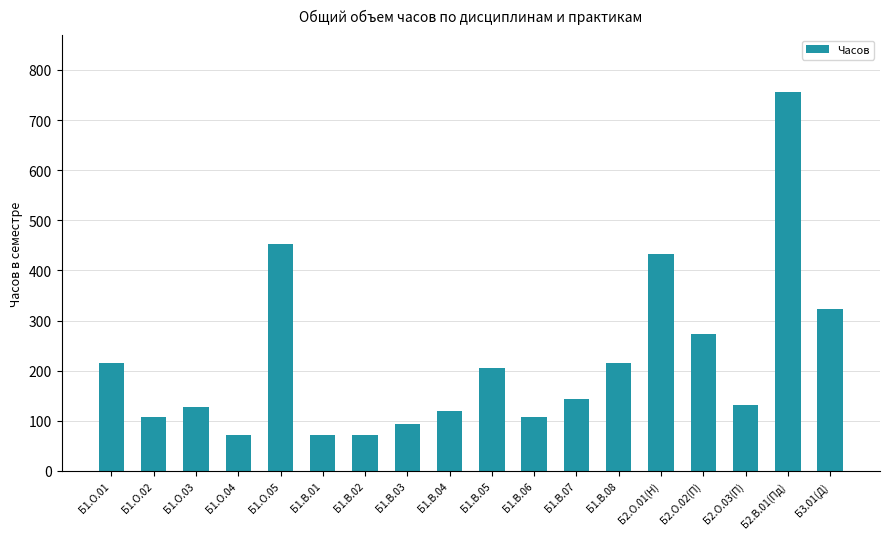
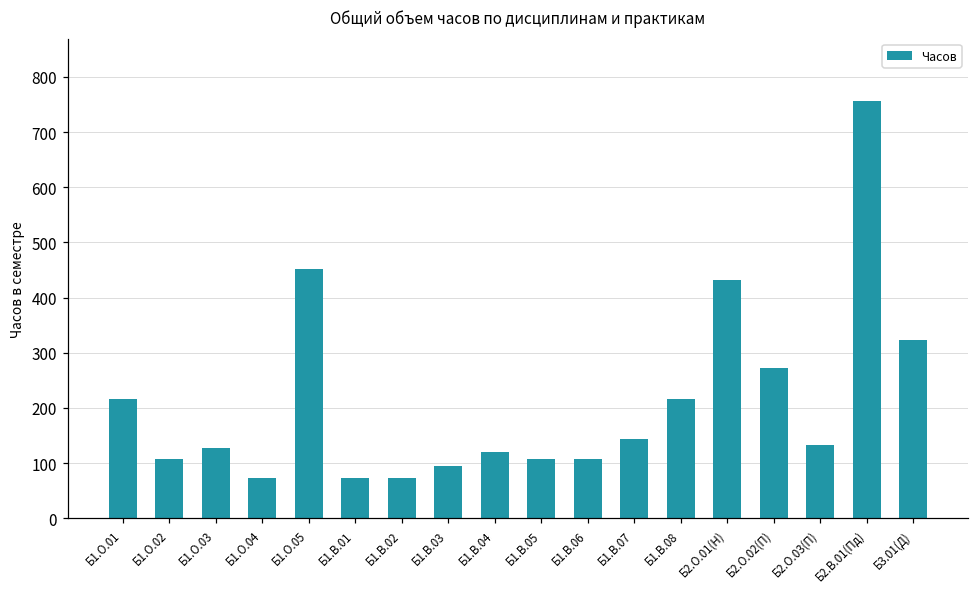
  {
    "Б1.О.01": 220,
    "Б1.О.02": 110,
    "Б1.О.03": 130,
    "Б1.О.04": 70,
    "Б1.О.05": 450,
    "Б1.В.01": 70,
    "Б1.В.02": 70,
    "Б1.В.03": 90,
    "Б1.В.04": 120,
-   "Б1.В.05": 210,
+   "Б1.В.05": 110,
    "Б1.В.06": 110,
    "Б1.В.07": 140,
    "Б1.В.08": 220,
    "Б2.О.01(Н)": 430,
    "Б2.О.02(П)": 270,
    "Б2.О.03(П)": 130,
    "Б2.В.01(Пд)": 760,
    "Б3.01(Д)": 320
  }
